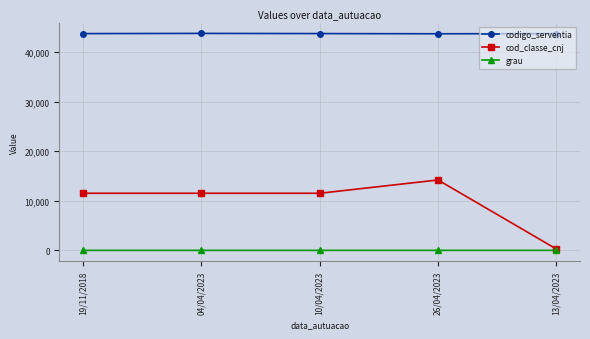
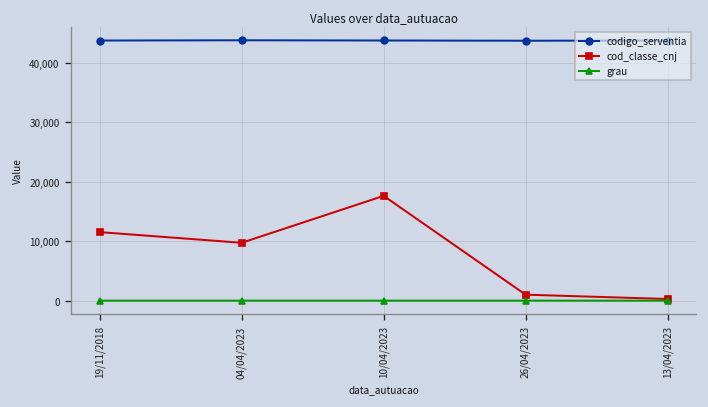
  {
    "codigo_serventia": {
      "19/11/2018": "44,000",
      "04/04/2023": "44,000",
      "10/04/2023": "44,000",
      "26/04/2023": "44,000"
    },
    "cod_classe_cnj": {
      "19/11/2018": "12,000",
-     "04/04/2023": "12,000",
-     "10/04/2023": "12,000",
-     "26/04/2023": "14,000"
+     "04/04/2023": "10,000",
+     "10/04/2023": "18,000",
+     "26/04/2023": "1,000"
    },
    "grau": {
      "19/11/2018": "0",
      "04/04/2023": "0",
      "10/04/2023": "0",
      "26/04/2023": "0"
    }
  }
